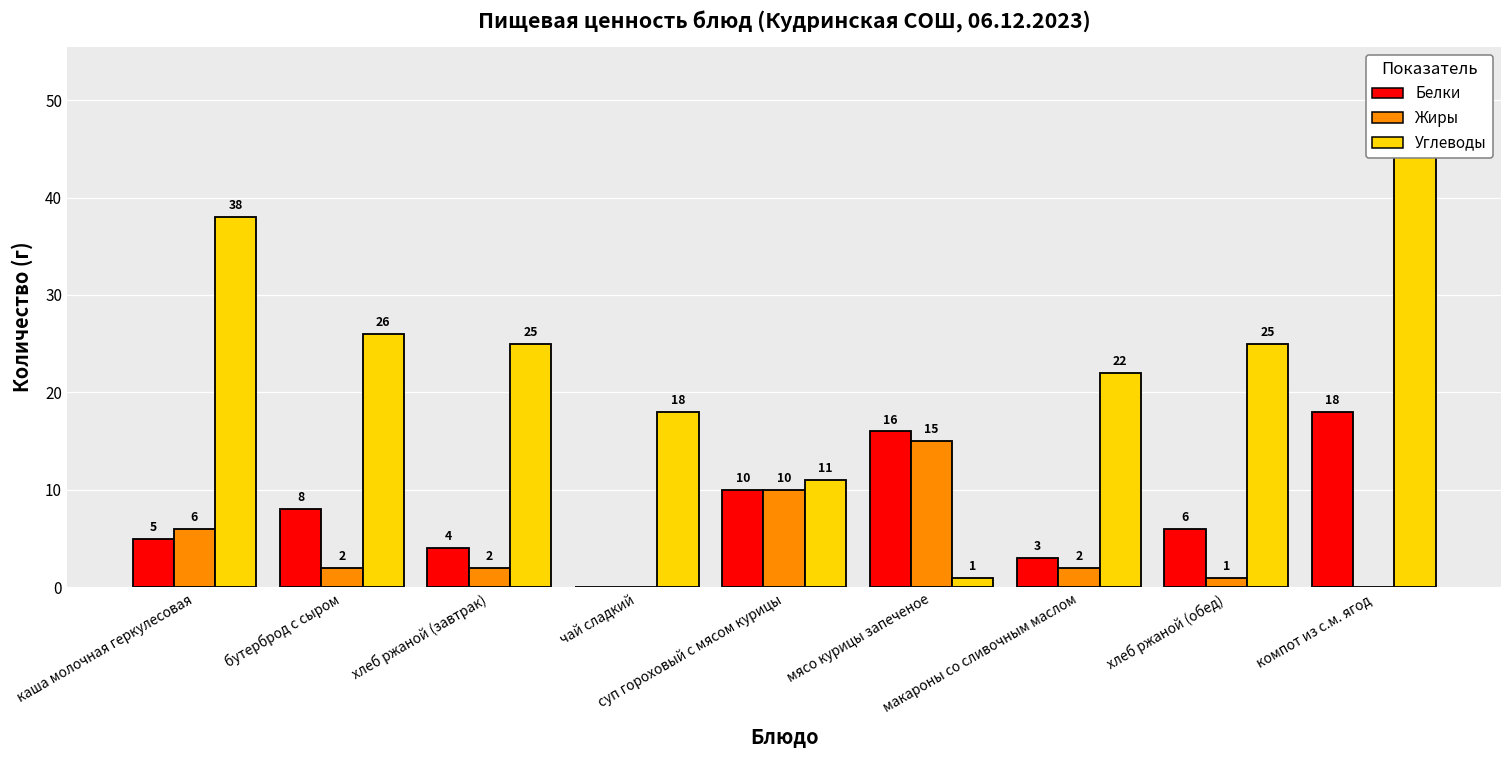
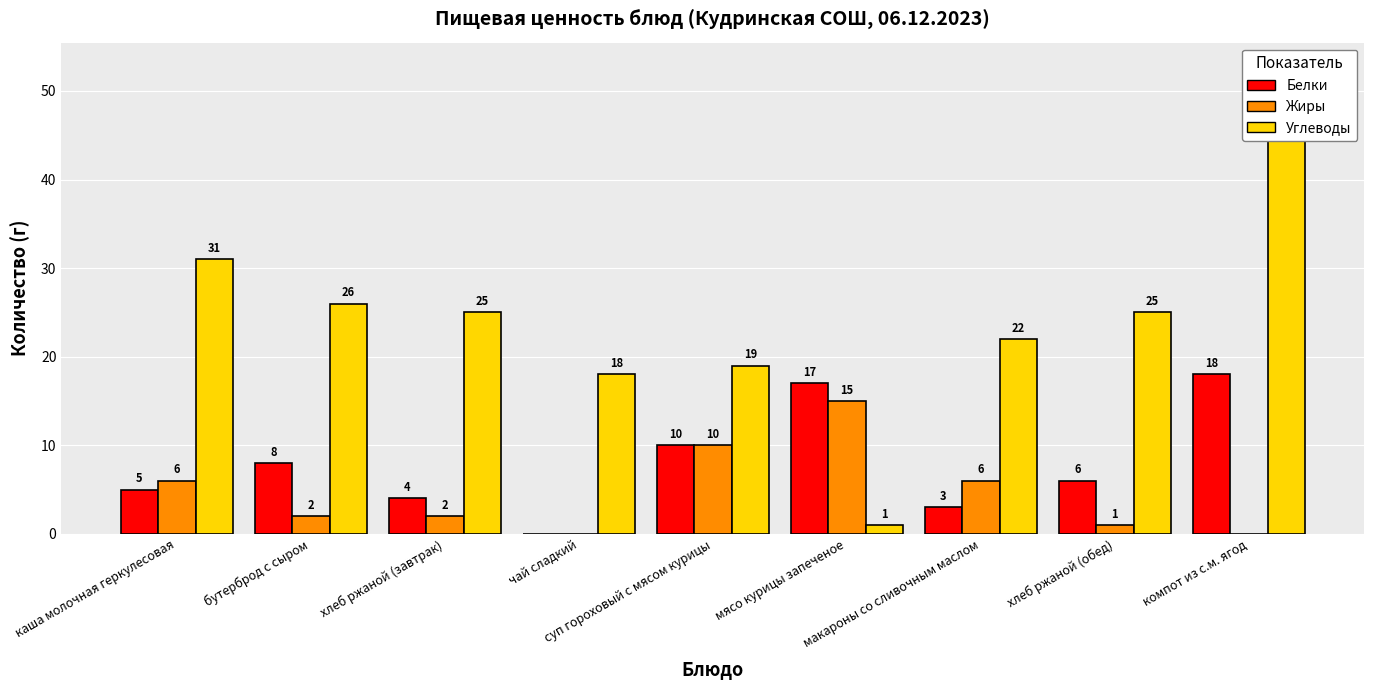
  {
    "Белки": {
      "каша молочная геркулесовая": 5,
      "бутерброд с сыром": 8,
      "хлеб ржаной (завтрак)": 4,
      "суп гороховый с мясом курицы": 10,
-     "мясо курицы запеченое": 16,
+     "мясо курицы запеченое": 17,
      "макароны со сливочным маслом": 3,
      "хлеб ржаной (обед)": 6,
      "компот из с.м. ягод": 18
    },
    "Жиры": {
      "каша молочная геркулесовая": 6,
      "бутерброд с сыром": 2,
      "хлеб ржаной (завтрак)": 2,
      "суп гороховый с мясом курицы": 10,
      "мясо курицы запеченое": 15,
-     "макароны со сливочным маслом": 2,
+     "макароны со сливочным маслом": 6,
      "хлеб ржаной (обед)": 1
    },
    "Углеводы": {
-     "каша молочная геркулесовая": 38,
+     "каша молочная геркулесовая": 31,
      "бутерброд с сыром": 26,
      "хлеб ржаной (завтрак)": 25,
      "чай сладкий": 18,
-     "суп гороховый с мясом курицы": 11,
+     "суп гороховый с мясом курицы": 19,
      "мясо курицы запеченое": 1,
      "макароны со сливочным маслом": 22,
      "хлеб ржаной (обед)": 25
    }
  }
